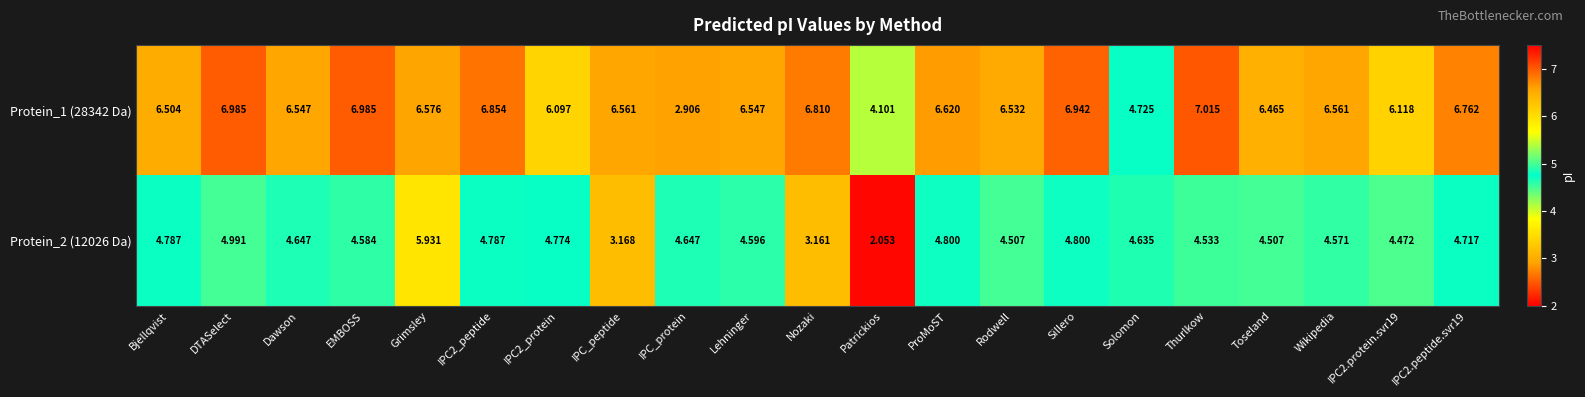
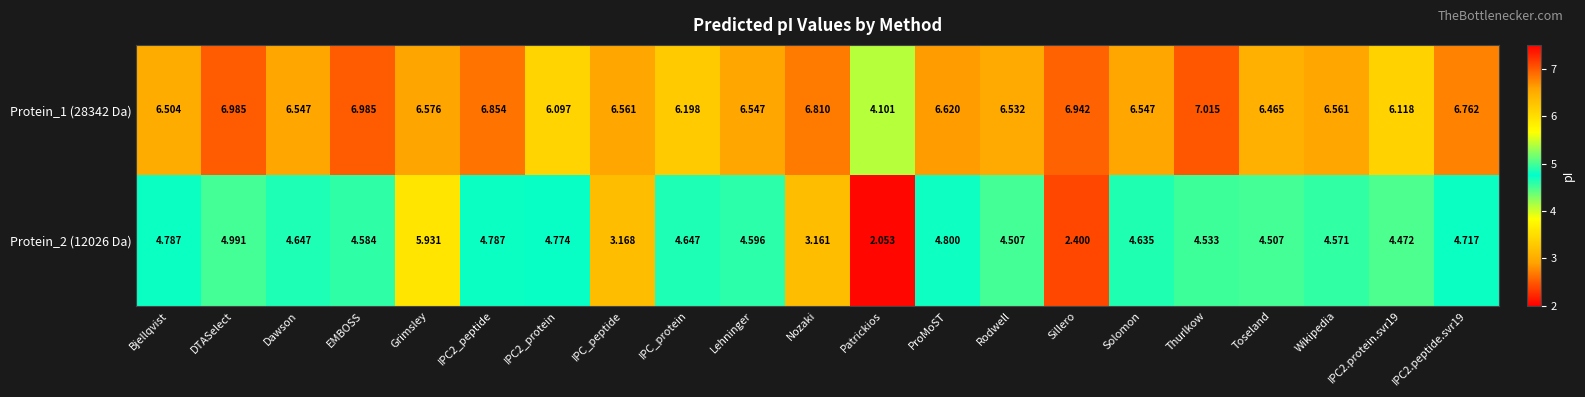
  {
    "Protein_1 (28342 Da)": {
      "Bjellqvist": 6.504,
      "DTASelect": 6.985,
      "Dawson": 6.547,
      "EMBOSS": 6.985,
      "Grimsley": 6.576,
      "IPC2_peptide": 6.854,
      "IPC2_protein": 6.097,
      "IPC_peptide": 6.561,
-     "IPC_protein": 2.906,
+     "IPC_protein": 6.198,
      "Lehninger": 6.547,
      "Nozaki": 6.810,
      "Patrickios": 4.101,
      "ProMoST": 6.620,
      "Rodwell": 6.532,
      "Sillero": 6.942,
-     "Solomon": 4.725,
+     "Solomon": 6.547,
      "Thurlkow": 7.015,
      "Toseland": 6.465,
      "Wikipedia": 6.561,
      "IPC2.protein.svr19": 6.118,
      "IPC2.peptide.svr19": 6.762
    },
    "Protein_2 (12026 Da)": {
      "Bjellqvist": 4.787,
      "DTASelect": 4.991,
      "Dawson": 4.647,
      "EMBOSS": 4.584,
      "Grimsley": 5.931,
      "IPC2_peptide": 4.787,
      "IPC2_protein": 4.774,
      "IPC_peptide": 3.168,
      "IPC_protein": 4.647,
      "Lehninger": 4.596,
      "Nozaki": 3.161,
      "Patrickios": 2.053,
      "ProMoST": 4.800,
      "Rodwell": 4.507,
-     "Sillero": 4.800,
+     "Sillero": 2.400,
      "Solomon": 4.635,
      "Thurlkow": 4.533,
      "Toseland": 4.507,
      "Wikipedia": 4.571,
      "IPC2.protein.svr19": 4.472,
      "IPC2.peptide.svr19": 4.717
    }
  }
